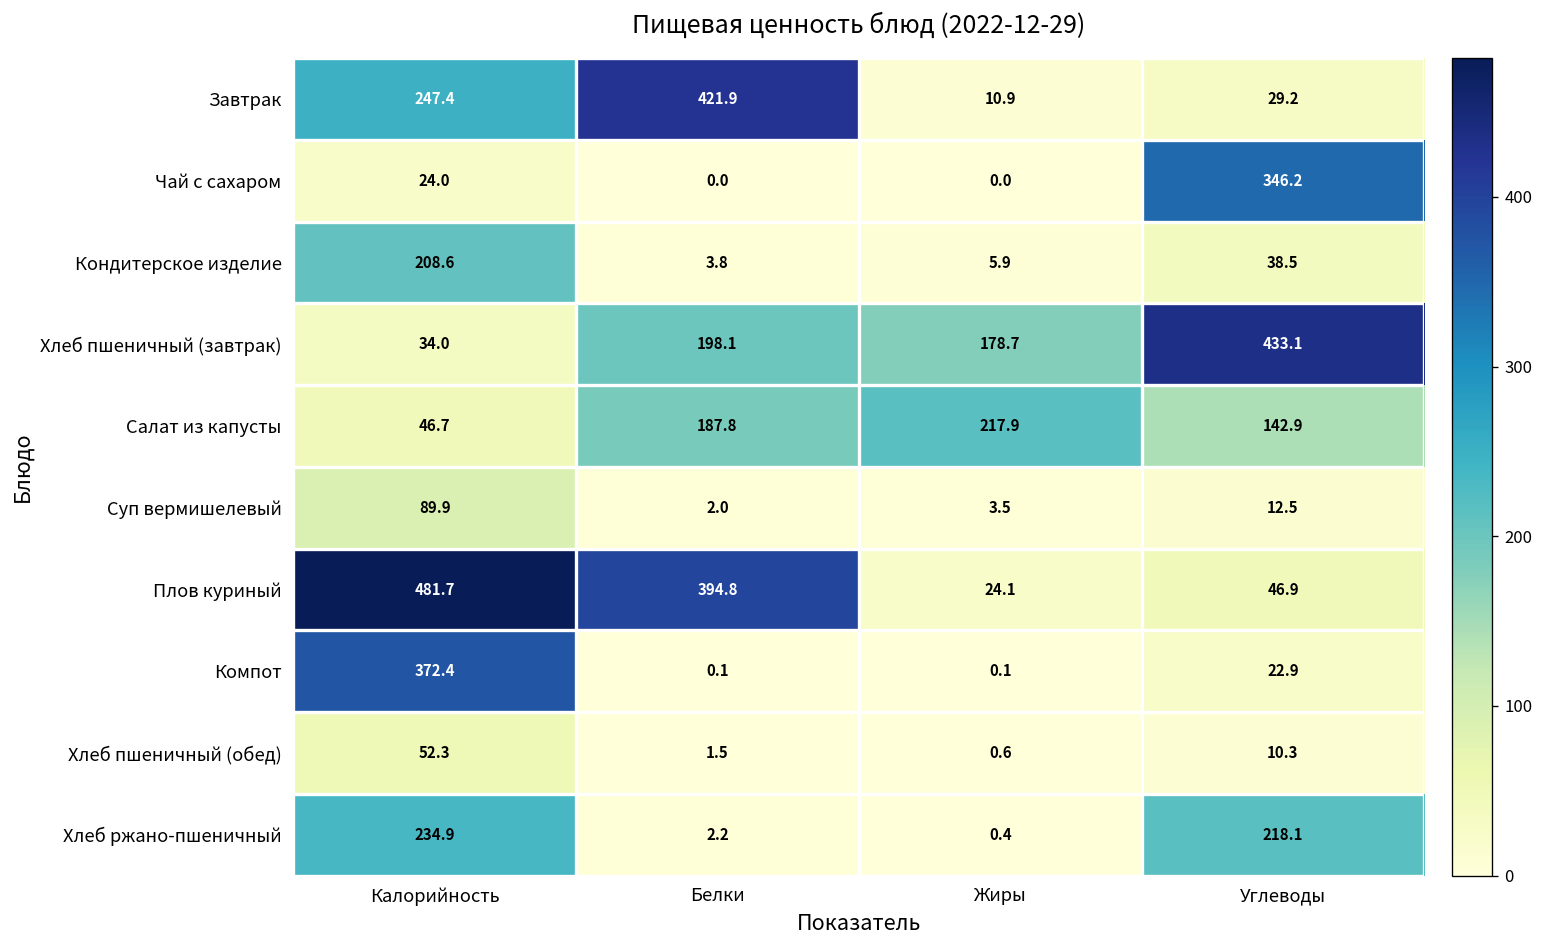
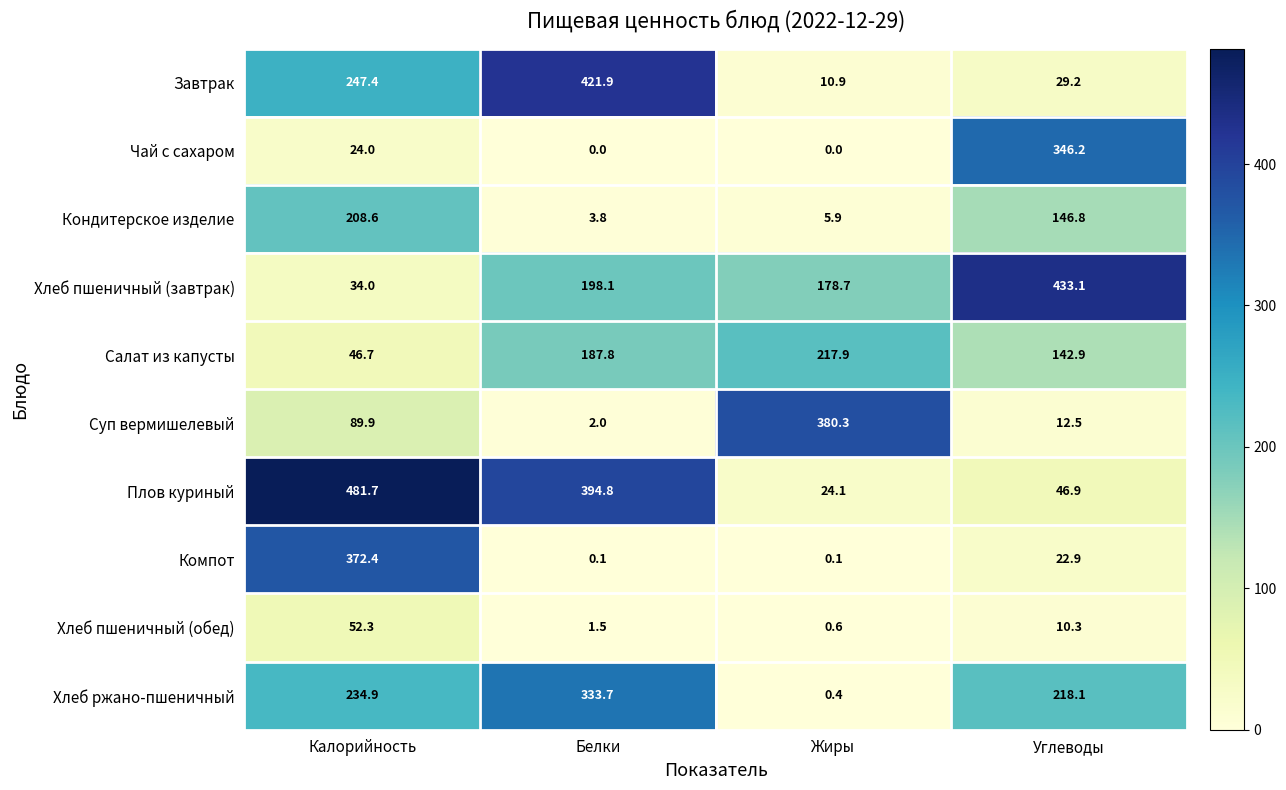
  {
    "Завтрак": {
      "Калорийность": 247.4,
      "Белки": 421.9,
      "Жиры": 10.9,
      "Углеводы": 29.2
    },
    "Чай с сахаром": {
      "Калорийность": 24.0,
      "Белки": 0.0,
      "Жиры": 0.0,
      "Углеводы": 346.2
    },
    "Кондитерское изделие": {
      "Калорийность": 208.6,
      "Белки": 3.8,
      "Жиры": 5.9,
-     "Углеводы": 38.5
+     "Углеводы": 146.8
    },
    "Хлеб пшеничный (завтрак)": {
      "Калорийность": 34.0,
      "Белки": 198.1,
      "Жиры": 178.7,
      "Углеводы": 433.1
    },
    "Салат из капусты": {
      "Калорийность": 46.7,
      "Белки": 187.8,
      "Жиры": 217.9,
      "Углеводы": 142.9
    },
    "Суп вермишелевый": {
      "Калорийность": 89.9,
      "Белки": 2.0,
-     "Жиры": 3.5,
+     "Жиры": 380.3,
      "Углеводы": 12.5
    },
    "Плов куриный": {
      "Калорийность": 481.7,
      "Белки": 394.8,
      "Жиры": 24.1,
      "Углеводы": 46.9
    },
    "Компот": {
      "Калорийность": 372.4,
      "Белки": 0.1,
      "Жиры": 0.1,
      "Углеводы": 22.9
    },
    "Хлеб пшеничный (обед)": {
      "Калорийность": 52.3,
      "Белки": 1.5,
      "Жиры": 0.6,
      "Углеводы": 10.3
    },
    "Хлеб ржано-пшеничный": {
      "Калорийность": 234.9,
-     "Белки": 2.2,
+     "Белки": 333.7,
      "Жиры": 0.4,
      "Углеводы": 218.1
    }
  }
